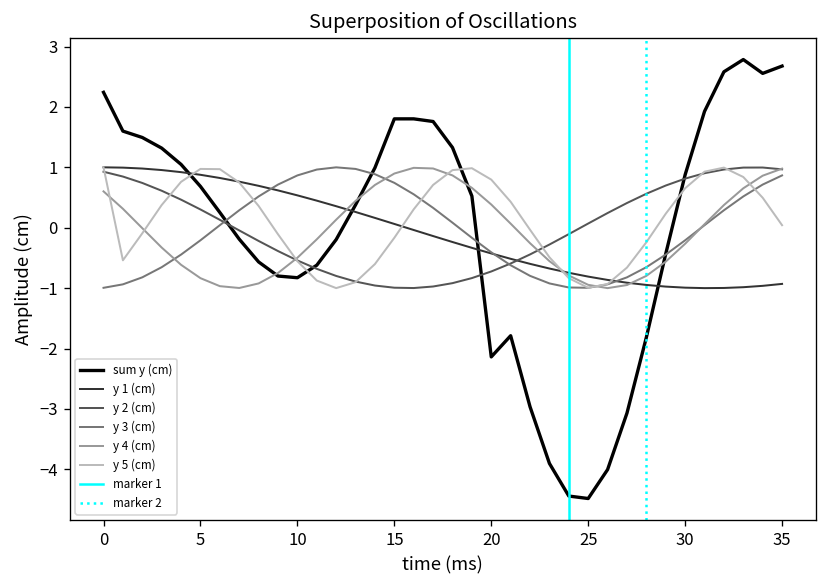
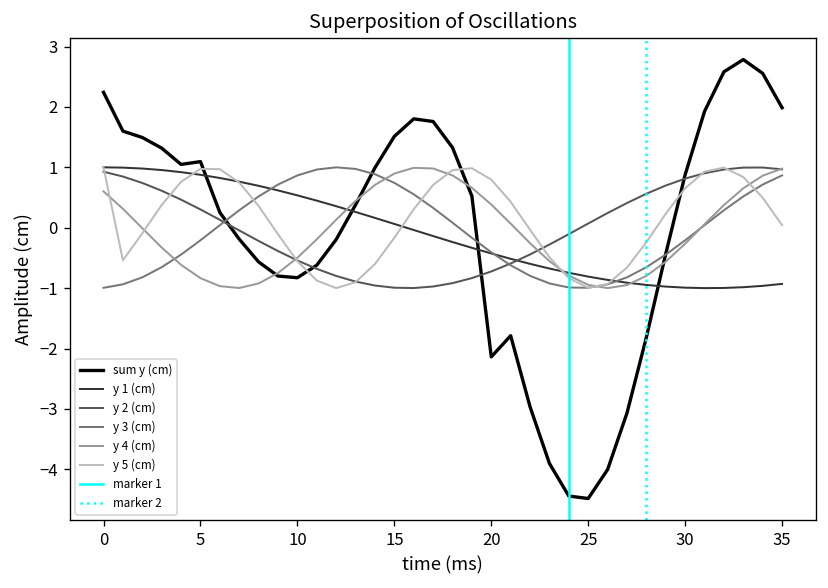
  {
    "sum y (cm)": {
      "0": 2.2,
-     "5": 0.7,
+     "5": 1.1,
      "10": -0.8,
-     "15": 1.8,
+     "15": 1.5,
      "20": -2.1,
      "25": -4.5,
      "30": 0.9,
-     "35": 2.7
+     "35": 2.0
    }
  }
